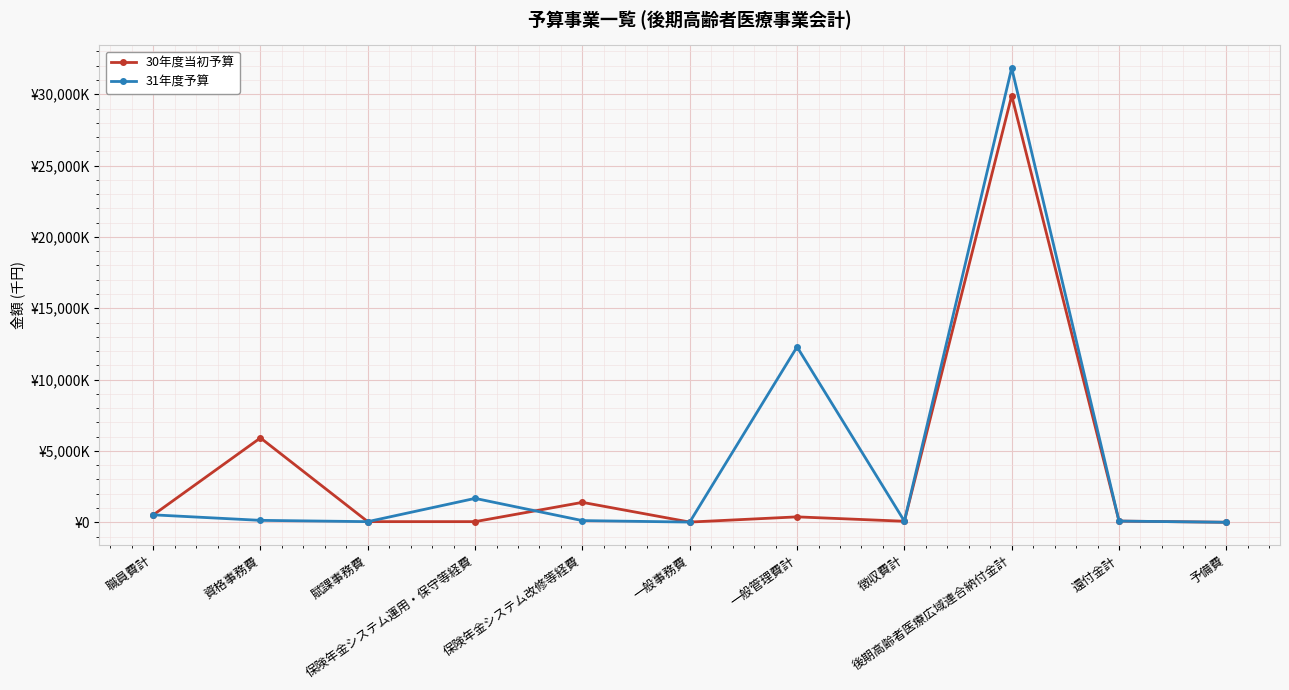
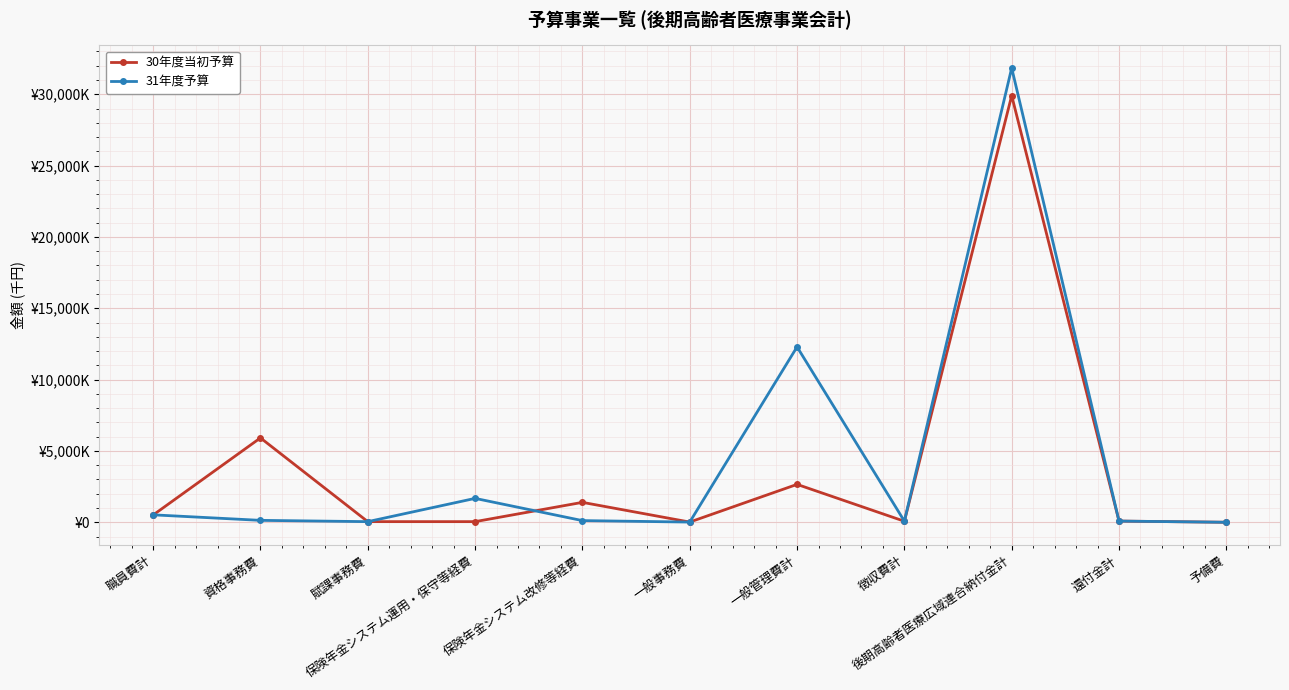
  {
    "30年度当初予算": {
      "資格事務費": "¥5,900,000",
      "保険年金システム運用・保守等経費": "¥0",
      "保険年金システム改修等経費": "¥1,400,000",
-     "一般管理費計": "¥400,000",
+     "一般管理費計": "¥2,700,000",
      "後期高齢者医療広域連合納付金計": "¥29,900,000"
    },
    "31年度予算": {
      "資格事務費": "¥100,000",
      "保険年金システム運用・保守等経費": "¥1,700,000",
      "保険年金システム改修等経費": "¥100,000",
      "一般管理費計": "¥12,300,000",
      "後期高齢者医療広域連合納付金計": "¥31,800,000"
    }
  }
